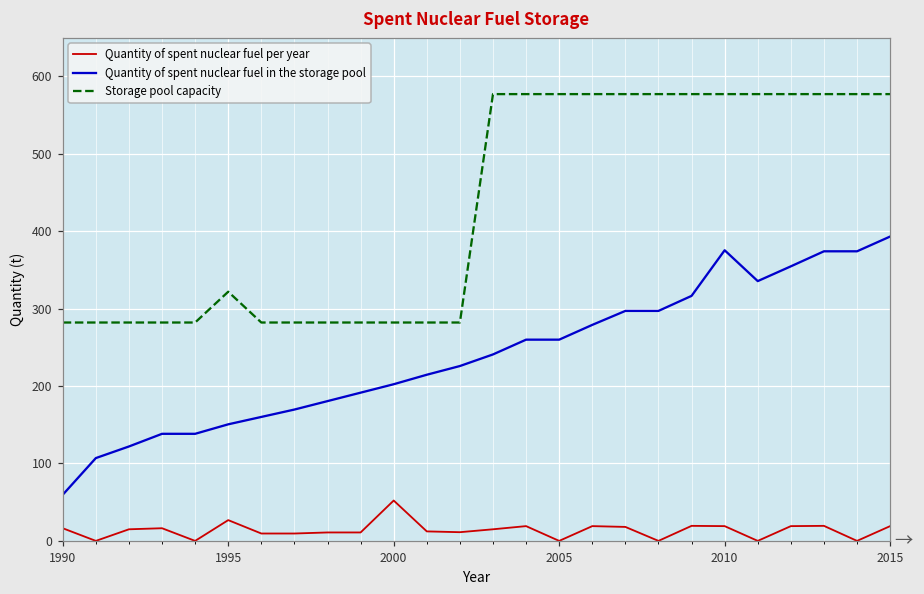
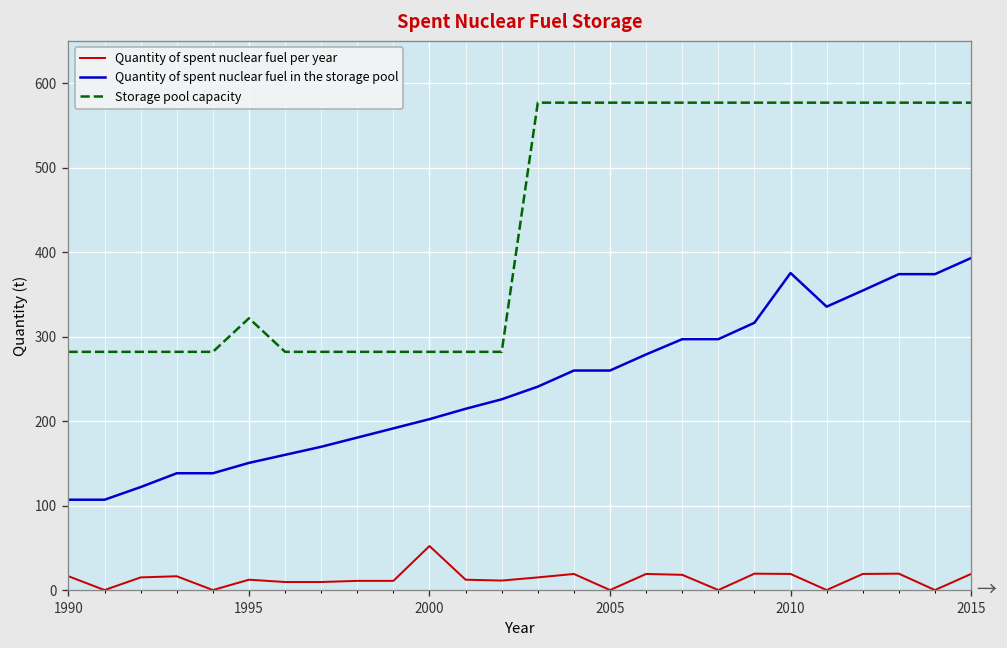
  {
    "Quantity of spent nuclear fuel per year": {
      "1990": 20,
-     "1995": 30,
+     "1995": 10,
      "2000": 50,
      "2005": 0,
      "2010": 20,
      "2015": 20
    },
    "Quantity of spent nuclear fuel in the storage pool": {
-     "1990": 60,
+     "1990": 110,
      "1995": 150,
      "2000": 200,
      "2005": 260,
      "2010": 380,
      "2015": 390
    },
    "Storage pool capacity": {
      "1990": 280,
      "1995": 320,
      "2000": 280,
      "2005": 580,
      "2010": 580,
      "2015": 580
    }
  }
